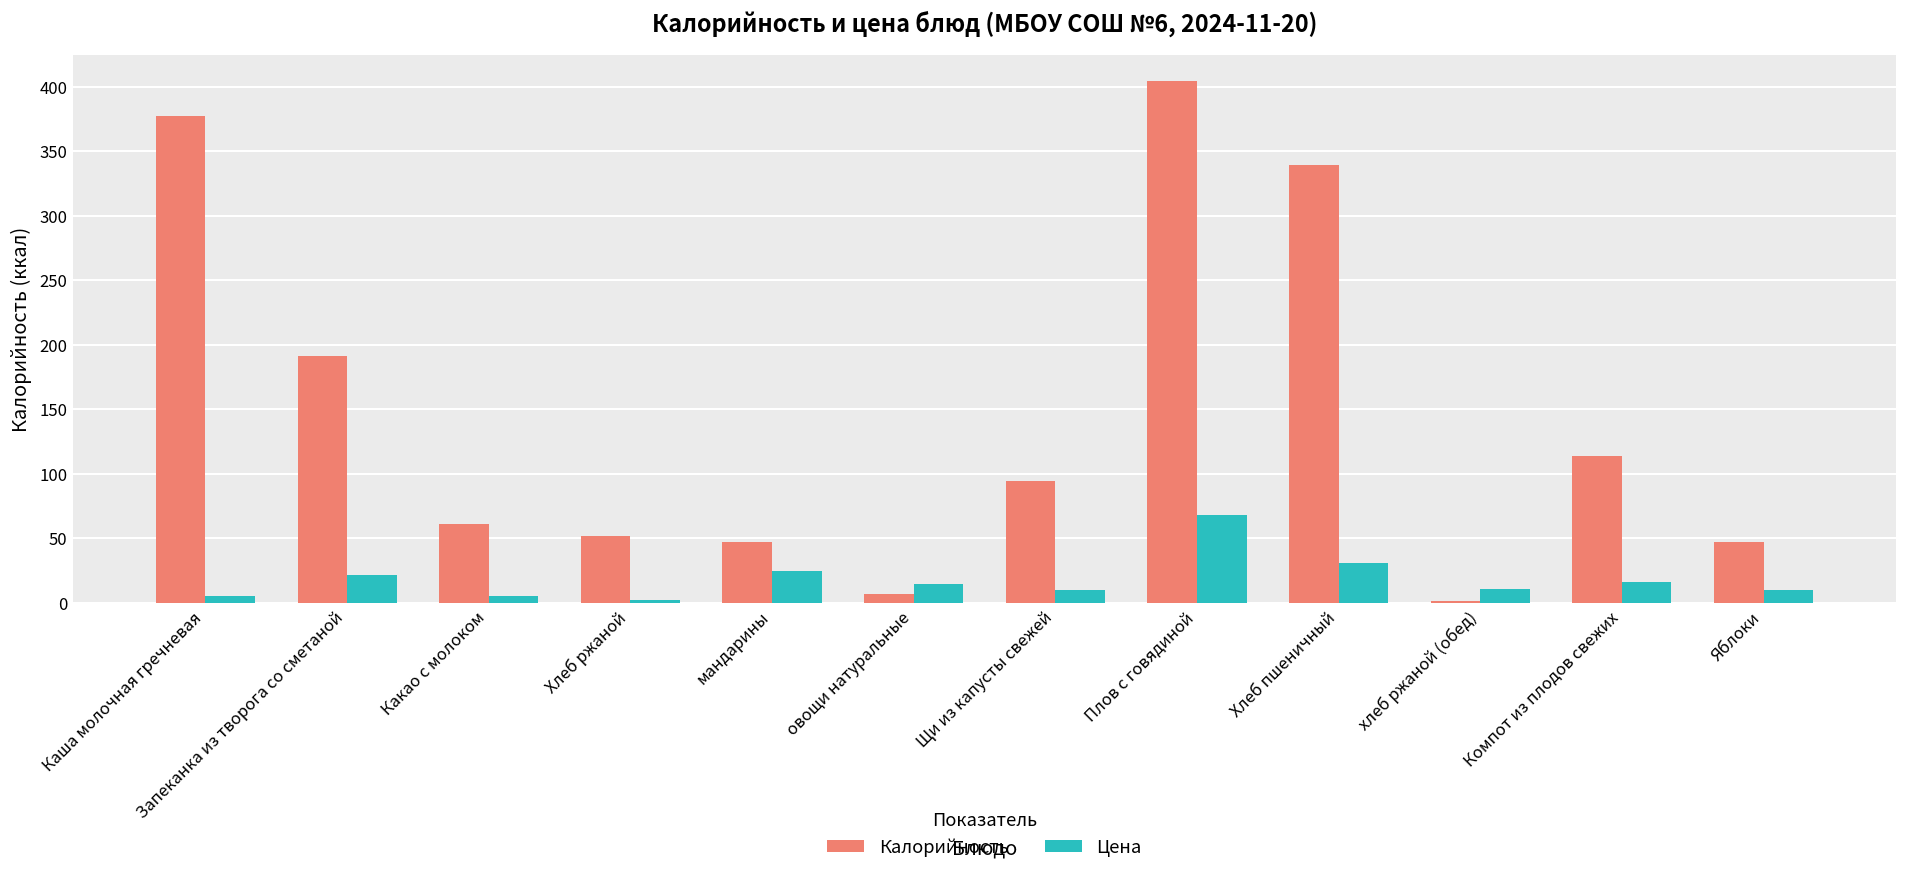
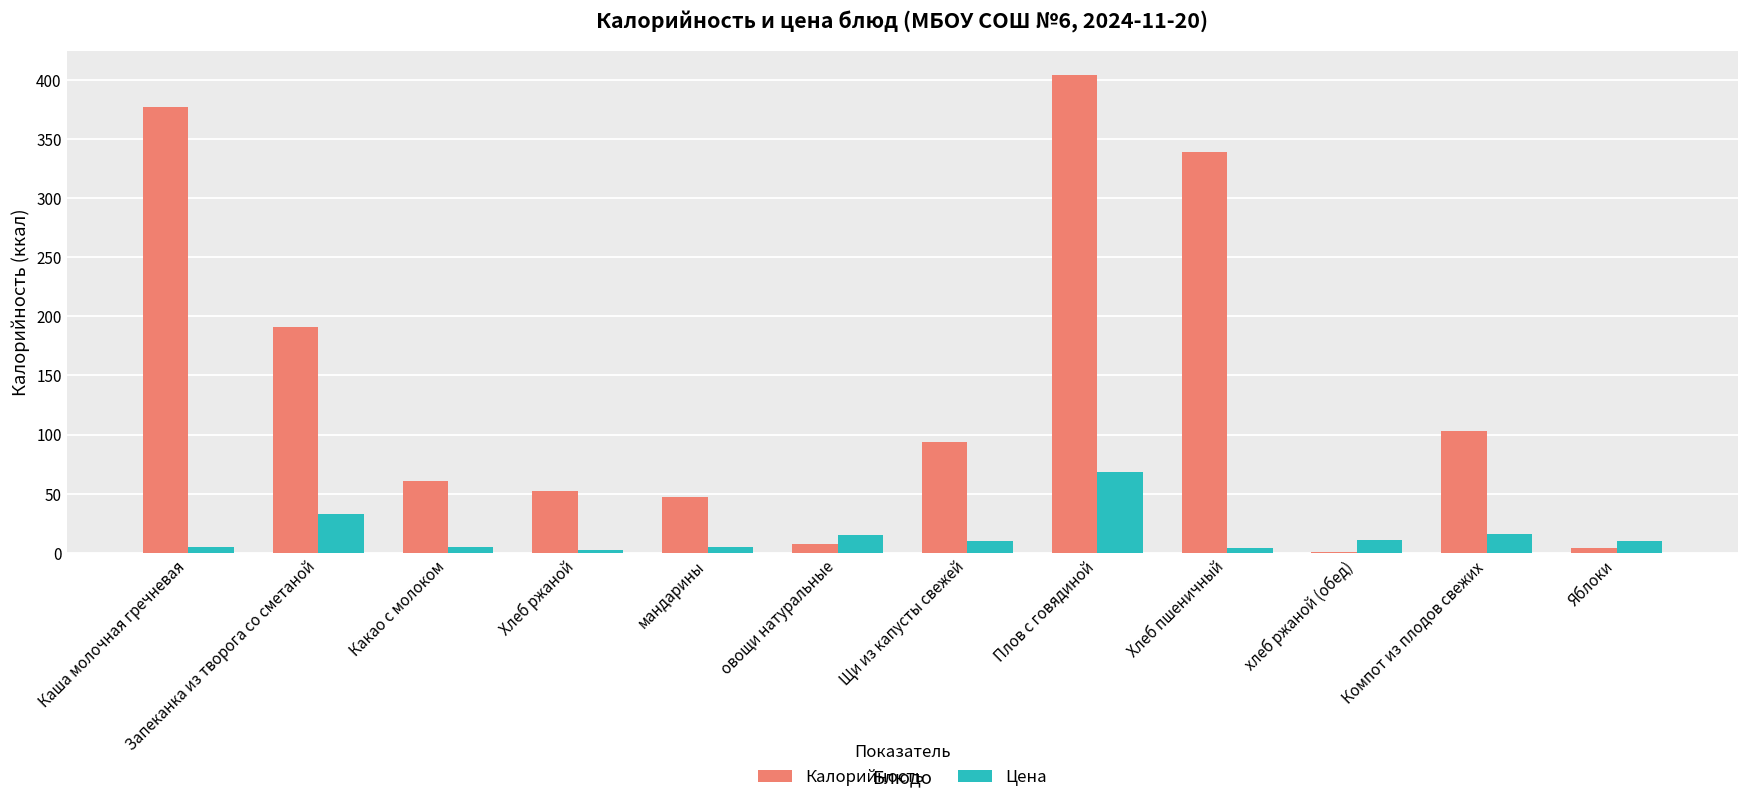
  {
    "Калорийность": {
      "Каша молочная гречневая": 377,
      "Запеканка из творога со сметаной": 191,
      "Какао с молоком": 61,
      "Хлеб ржаной": 52,
      "мандарины": 47,
      "овощи натуральные": 7,
      "Щи из капусты свежей": 94,
      "Плов с говядиной": 404,
      "Хлеб пшеничный": 339,
-     "Компот из плодов свежих": 114,
-     "Яблоки": 47
+     "Компот из плодов свежих": 103,
+     "Яблоки": 4
    },
    "Цена": {
      "Каша молочная гречневая": 5,
-     "Запеканка из творога со сметаной": 21,
+     "Запеканка из творога со сметаной": 33,
      "Какао с молоком": 5,
-     "мандарины": 25,
+     "мандарины": 5,
      "овощи натуральные": 15,
      "Щи из капусты свежей": 10,
      "Плов с говядиной": 68,
-     "Хлеб пшеничный": 31,
+     "Хлеб пшеничный": 4,
      "хлеб ржаной (обед)": 11,
      "Компот из плодов свежих": 16,
      "Яблоки": 10
    }
  }
